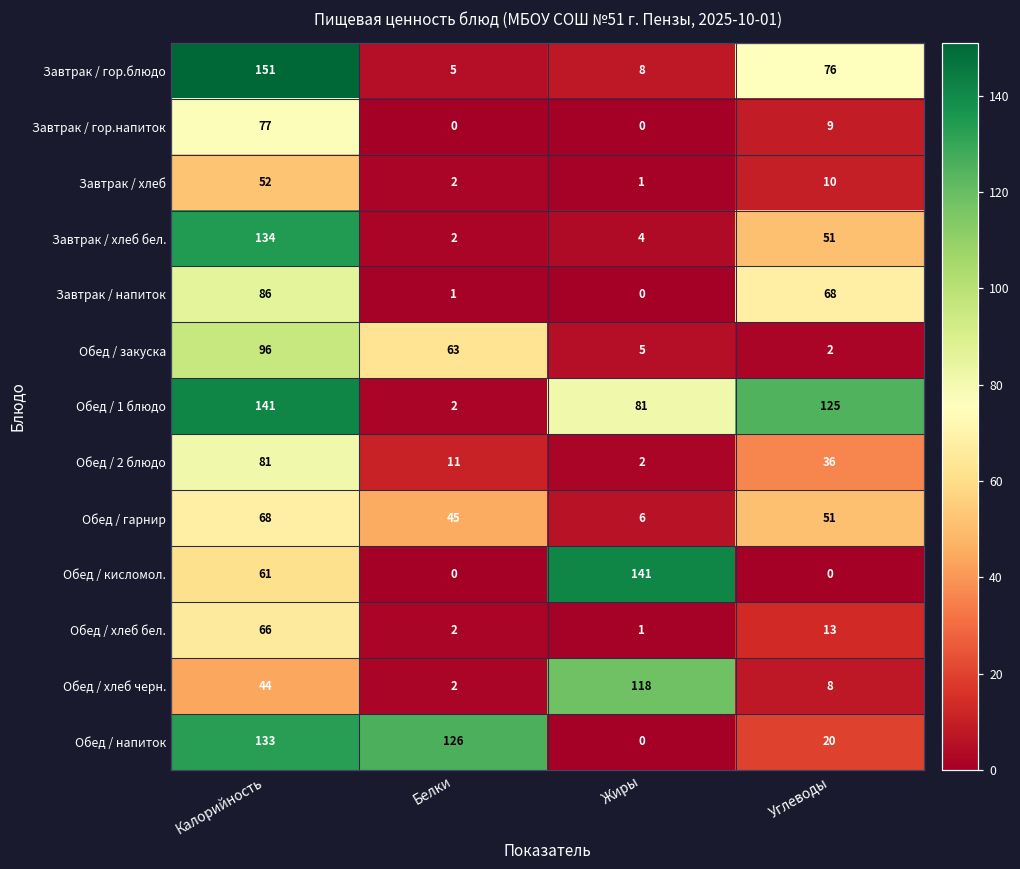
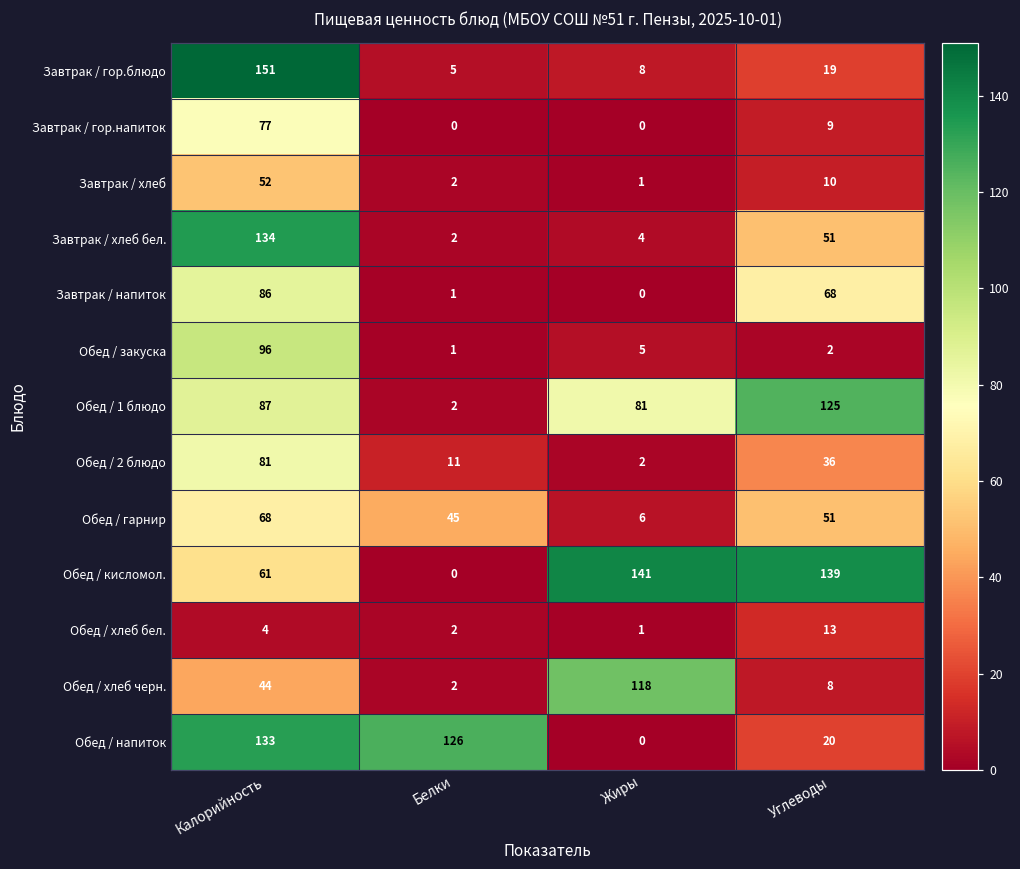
  {
    "Завтрак / гор.блюдо": {
      "Калорийность": 151,
      "Белки": 5,
      "Жиры": 8,
-     "Углеводы": 76
+     "Углеводы": 19
    },
    "Завтрак / гор.напиток": {
      "Калорийность": 77,
      "Белки": 0,
      "Жиры": 0,
      "Углеводы": 9
    },
    "Завтрак / хлеб": {
      "Калорийность": 52,
      "Белки": 2,
      "Жиры": 1,
      "Углеводы": 10
    },
    "Завтрак / хлеб бел.": {
      "Калорийность": 134,
      "Белки": 2,
      "Жиры": 4,
      "Углеводы": 51
    },
    "Завтрак / напиток": {
      "Калорийность": 86,
      "Белки": 1,
      "Жиры": 0,
      "Углеводы": 68
    },
    "Обед / закуска": {
      "Калорийность": 96,
-     "Белки": 63,
+     "Белки": 1,
      "Жиры": 5,
      "Углеводы": 2
    },
    "Обед / 1 блюдо": {
-     "Калорийность": 141,
+     "Калорийность": 87,
      "Белки": 2,
      "Жиры": 81,
      "Углеводы": 125
    },
    "Обед / 2 блюдо": {
      "Калорийность": 81,
      "Белки": 11,
      "Жиры": 2,
      "Углеводы": 36
    },
    "Обед / гарнир": {
      "Калорийность": 68,
      "Белки": 45,
      "Жиры": 6,
      "Углеводы": 51
    },
    "Обед / кисломол.": {
      "Калорийность": 61,
      "Белки": 0,
      "Жиры": 141,
-     "Углеводы": 0
+     "Углеводы": 139
    },
    "Обед / хлеб бел.": {
-     "Калорийность": 66,
+     "Калорийность": 4,
      "Белки": 2,
      "Жиры": 1,
      "Углеводы": 13
    },
    "Обед / хлеб черн.": {
      "Калорийность": 44,
      "Белки": 2,
      "Жиры": 118,
      "Углеводы": 8
    },
    "Обед / напиток": {
      "Калорийность": 133,
      "Белки": 126,
      "Жиры": 0,
      "Углеводы": 20
    }
  }
